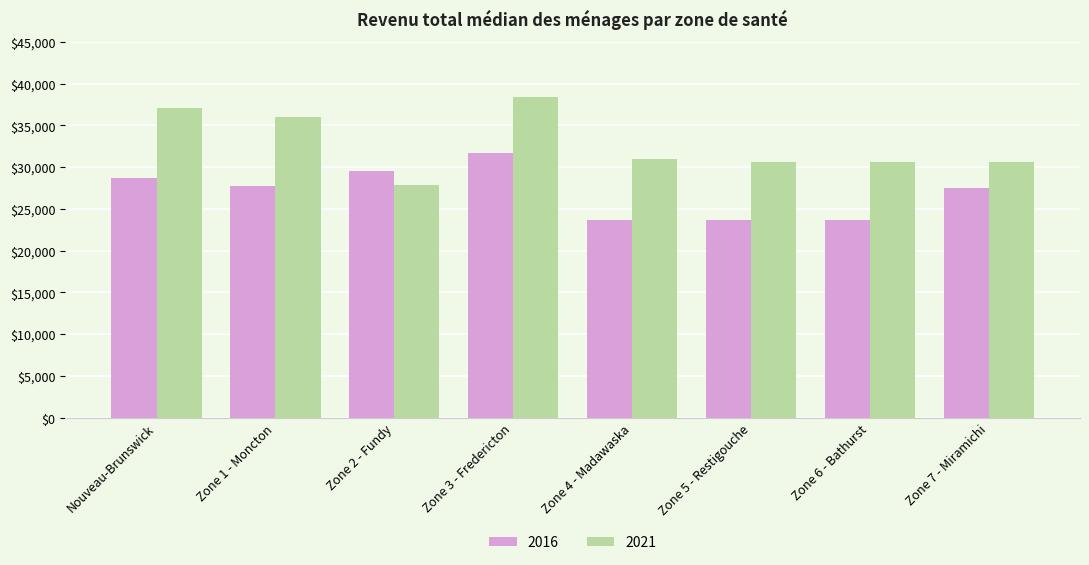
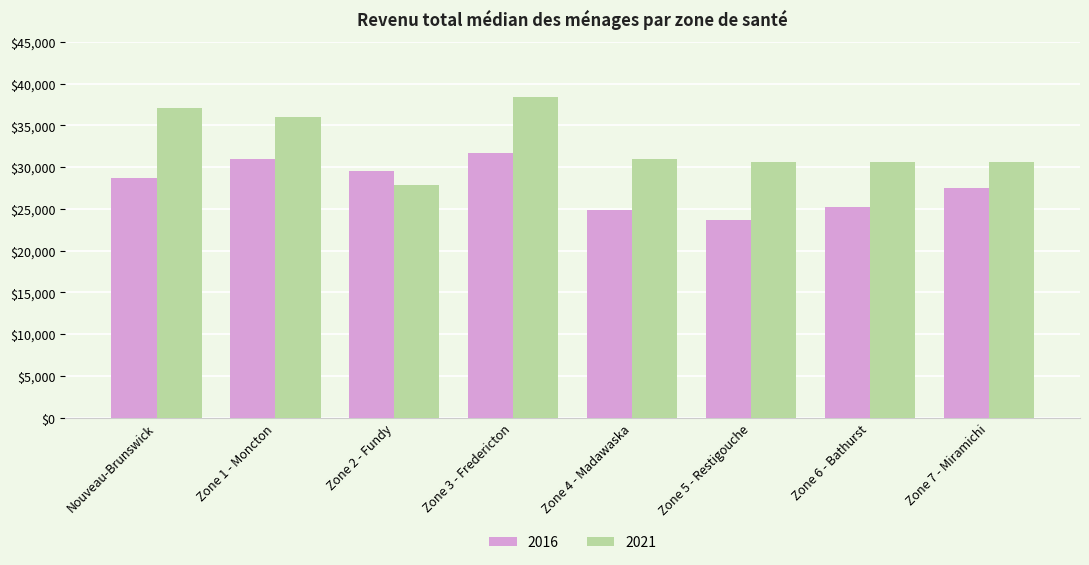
  {
    "2016": {
      "Nouveau-Brunswick": "$29,000",
-     "Zone 1 - Moncton": "$28,000",
+     "Zone 1 - Moncton": "$31,000",
      "Zone 2 - Fundy": "$30,000",
      "Zone 3 - Fredericton": "$32,000",
-     "Zone 4 - Madawaska": "$24,000",
+     "Zone 4 - Madawaska": "$25,000",
      "Zone 5 - Restigouche": "$24,000",
-     "Zone 6 - Bathurst": "$24,000",
+     "Zone 6 - Bathurst": "$25,000",
      "Zone 7 - Miramichi": "$28,000"
    },
    "2021": {
      "Nouveau-Brunswick": "$37,000",
      "Zone 1 - Moncton": "$36,000",
      "Zone 2 - Fundy": "$28,000",
      "Zone 3 - Fredericton": "$38,000",
      "Zone 4 - Madawaska": "$31,000",
      "Zone 5 - Restigouche": "$31,000",
      "Zone 6 - Bathurst": "$31,000",
      "Zone 7 - Miramichi": "$31,000"
    }
  }
